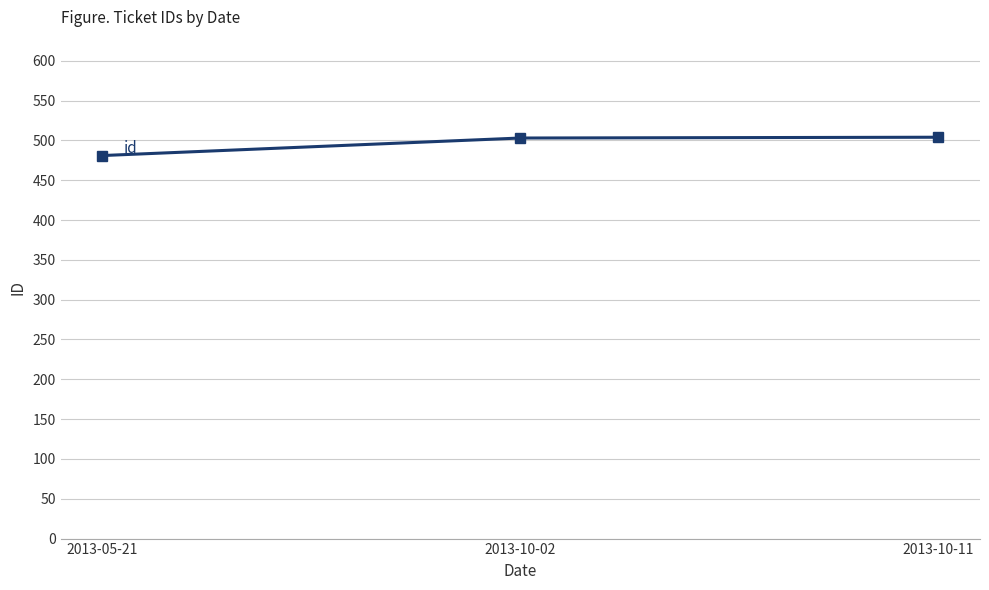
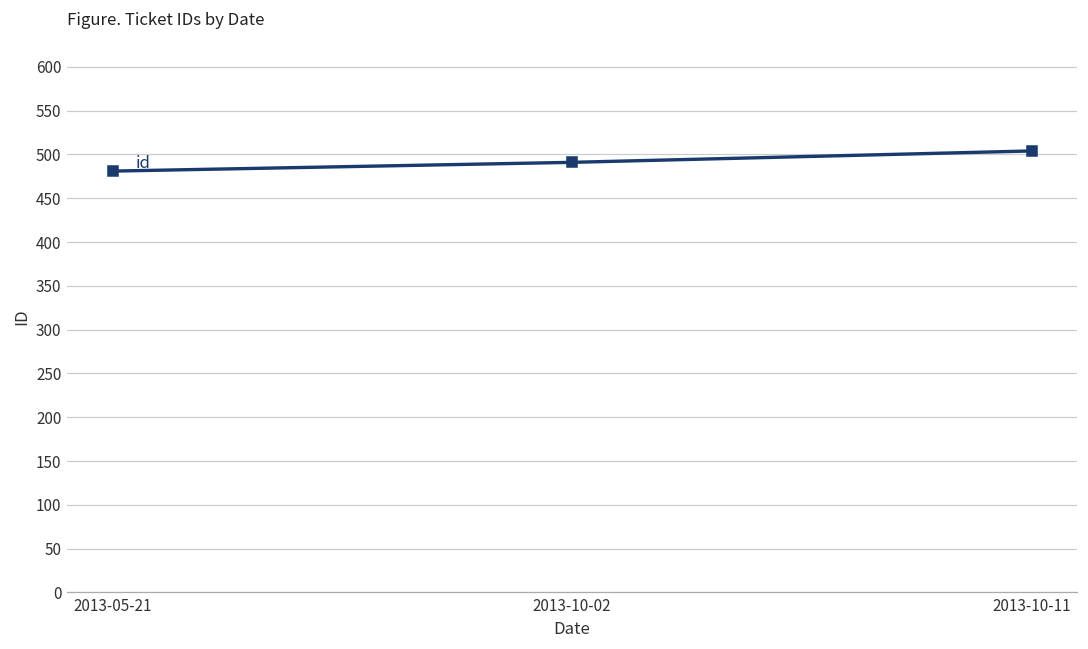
  {
    "2013-05-21": 480,
-   "2013-10-02": 500,
+   "2013-10-02": 490,
    "2013-10-11": 500
  }
